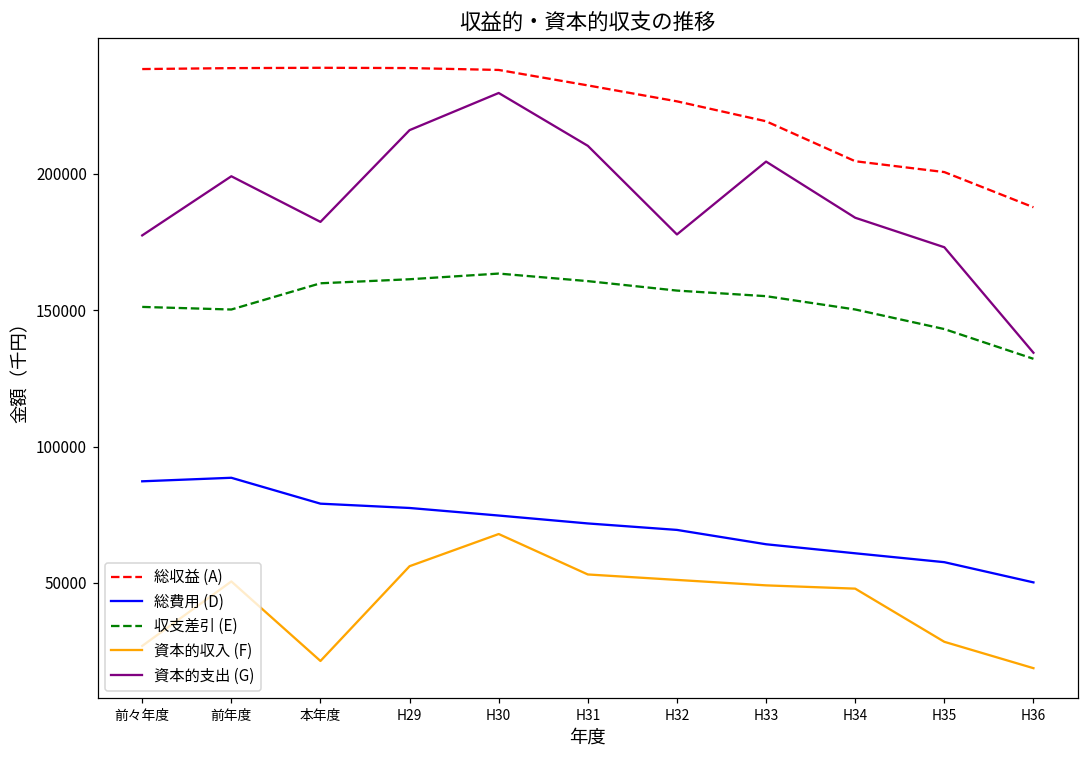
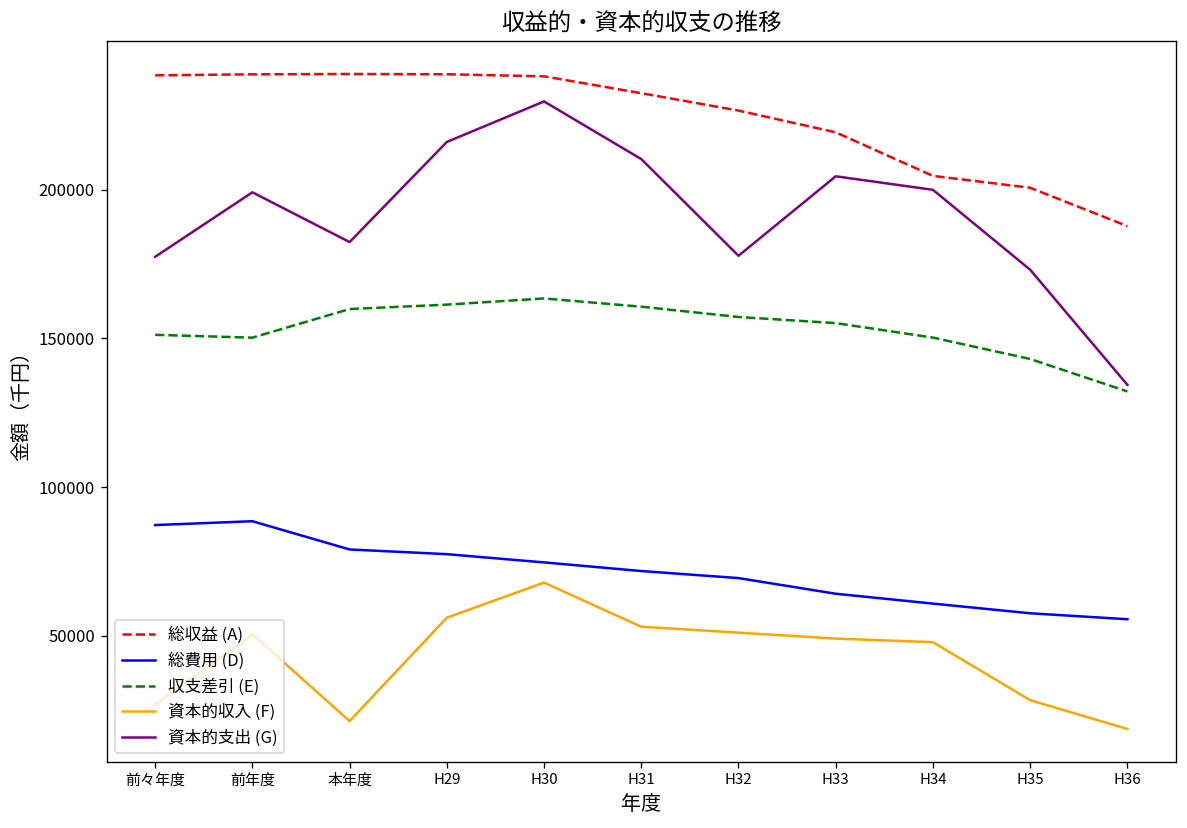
  {
    "総収益 (A)": {
      "前々年度": 238000,
      "前年度": 239000,
      "本年度": 239000,
      "H29": 239000,
      "H30": 238000,
      "H31": 232000,
      "H32": 227000,
      "H33": 219000,
      "H34": 205000,
      "H35": 201000,
      "H36": 188000
    },
    "総費用 (D)": {
      "前々年度": 87000,
      "前年度": 89000,
      "本年度": 79000,
      "H29": 77000,
      "H30": 75000,
      "H31": 72000,
      "H32": 69000,
      "H33": 64000,
      "H34": 61000,
      "H35": 58000,
-     "H36": 50000
+     "H36": 56000
    },
    "収支差引 (E)": {
      "前々年度": 151000,
      "前年度": 150000,
      "本年度": 160000,
      "H29": 161000,
      "H30": 163000,
      "H31": 161000,
      "H32": 157000,
      "H33": 155000,
      "H34": 150000,
      "H35": 143000,
      "H36": 132000
    },
    "資本的収入 (F)": {
      "本年度": 21000,
      "H29": 56000,
      "H30": 68000,
      "H31": 53000,
      "H32": 51000,
      "H33": 49000,
      "H34": 48000,
      "H35": 28000,
      "H36": 19000
    },
    "資本的支出 (G)": {
      "前々年度": 177000,
      "前年度": 199000,
      "本年度": 182000,
      "H29": 216000,
      "H30": 230000,
      "H31": 210000,
      "H32": 178000,
      "H33": 204000,
-     "H34": 184000,
+     "H34": 200000,
      "H35": 173000,
      "H36": 134000
    }
  }
